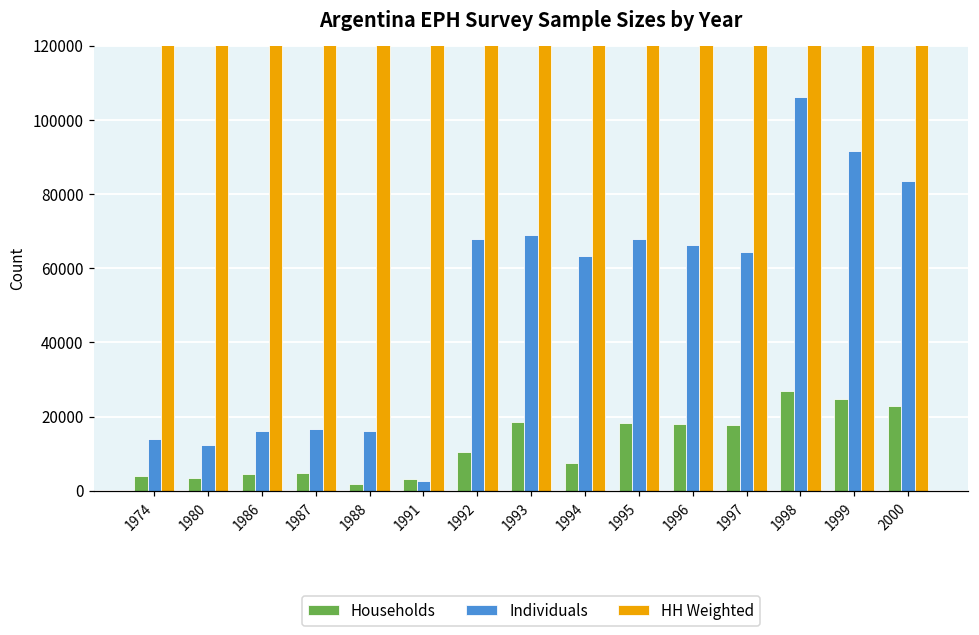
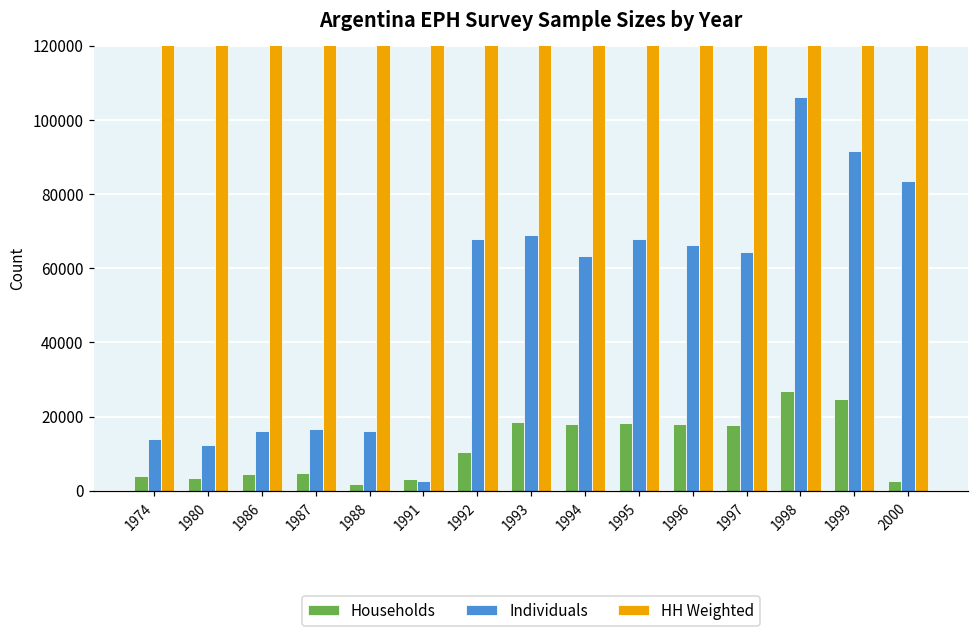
  {
    "Households": {
      "1974": 4000,
      "1980": 4000,
      "1986": 5000,
      "1987": 5000,
      "1988": 2000,
      "1991": 3000,
      "1992": 11000,
      "1993": 18000,
-     "1994": 8000,
+     "1994": 18000,
      "1995": 18000,
      "1996": 18000,
      "1997": 18000,
      "1998": 27000,
      "1999": 25000,
-     "2000": 23000
+     "2000": 3000
    },
    "Individuals": {
      "1974": 14000,
      "1980": 12000,
      "1986": 16000,
      "1987": 17000,
      "1988": 16000,
      "1991": 3000,
      "1992": 68000,
      "1993": 69000,
      "1994": 63000,
      "1995": 68000,
      "1996": 66000,
      "1997": 64000,
      "1998": 106000,
      "1999": 92000,
      "2000": 83000
    }
  }
